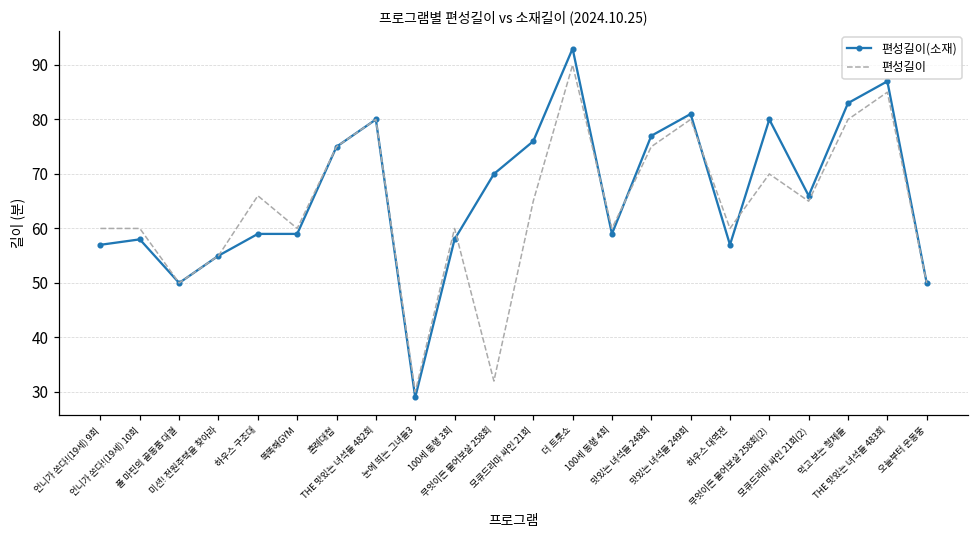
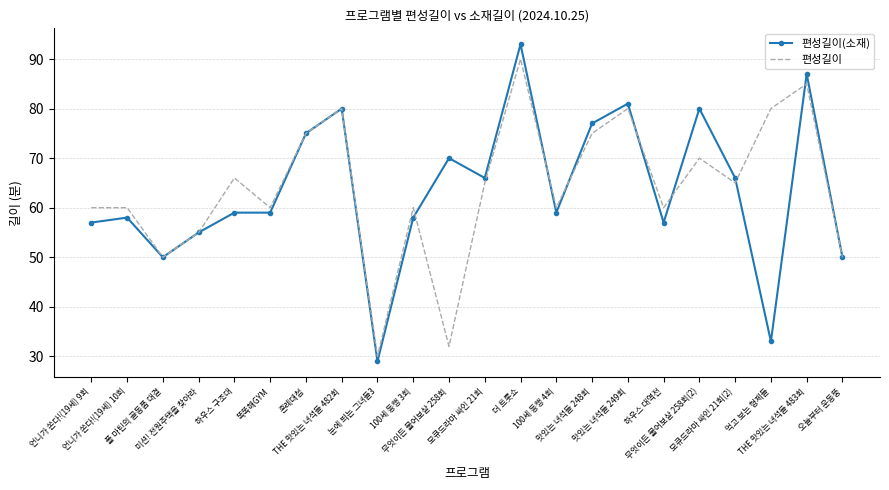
  {
    "편성길이(소재)": {
      "언니가 쏜다!(19세) 9회": 57,
      "언니가 쏜다!(19세) 10회": 58,
      "하우스 구조대": 59,
      "똑똑해GYM": 59,
      "눈에 띄는 그녀들3": 29,
      "100세 동행 3회": 58,
      "무엇이든 물어보살 258회": 70,
-     "모큐드라마 싸인 21회": 76,
+     "모큐드라마 싸인 21회": 66,
      "더 트롯쇼": 93,
      "100세 동행 4회": 59,
      "맛있는 녀석들 248회": 77,
      "맛있는 녀석들 249회": 81,
      "하우스 대역전": 57,
      "무엇이든 물어보살 258회(2)": 80,
      "모큐드라마 싸인 21회(2)": 66,
-     "먹고 보는 형제들": 83,
+     "먹고 보는 형제들": 33,
      "THE 맛있는 녀석들 483회": 87
    },
    "편성길이": {
      "언니가 쏜다!(19세) 9회": 60,
      "언니가 쏜다!(19세) 10회": 60,
      "하우스 구조대": 66,
      "똑똑해GYM": 60,
      "눈에 띄는 그녀들3": 30,
      "100세 동행 3회": 60,
      "무엇이든 물어보살 258회": 32,
      "모큐드라마 싸인 21회": 65,
      "더 트롯쇼": 90,
      "100세 동행 4회": 60,
      "맛있는 녀석들 248회": 75,
      "맛있는 녀석들 249회": 80,
      "하우스 대역전": 60,
      "무엇이든 물어보살 258회(2)": 70,
      "모큐드라마 싸인 21회(2)": 65,
      "먹고 보는 형제들": 80,
      "THE 맛있는 녀석들 483회": 85
    }
  }
